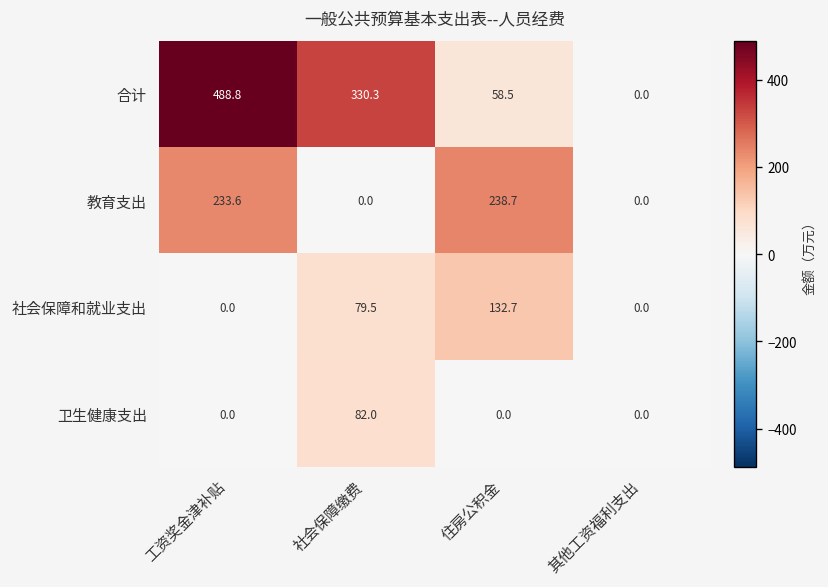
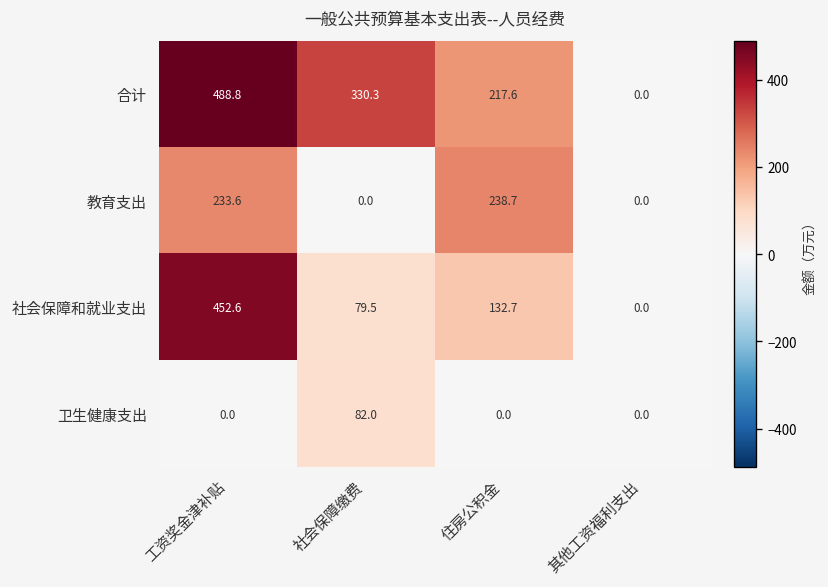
  {
    "合计": {
      "工资奖金津补贴": 488.8,
      "社会保障缴费": 330.3,
-     "住房公积金": 58.5,
+     "住房公积金": 217.6,
      "其他工资福利支出": 0.0
    },
    "教育支出": {
      "工资奖金津补贴": 233.6,
      "社会保障缴费": 0.0,
      "住房公积金": 238.7,
      "其他工资福利支出": 0.0
    },
    "社会保障和就业支出": {
-     "工资奖金津补贴": 0.0,
+     "工资奖金津补贴": 452.6,
      "社会保障缴费": 79.5,
      "住房公积金": 132.7,
      "其他工资福利支出": 0.0
    },
    "卫生健康支出": {
      "工资奖金津补贴": 0.0,
      "社会保障缴费": 82.0,
      "住房公积金": 0.0,
      "其他工资福利支出": 0.0
    }
  }
